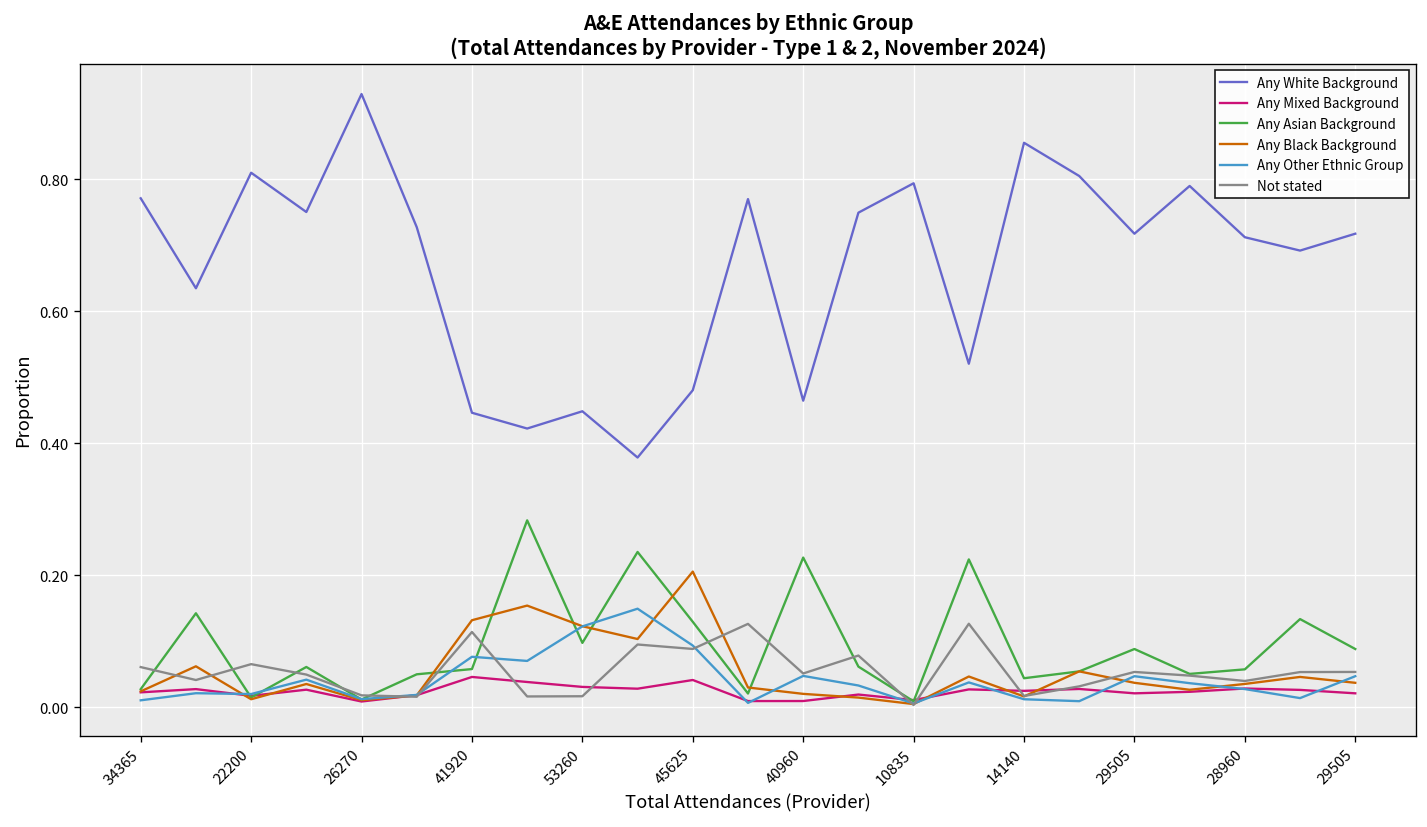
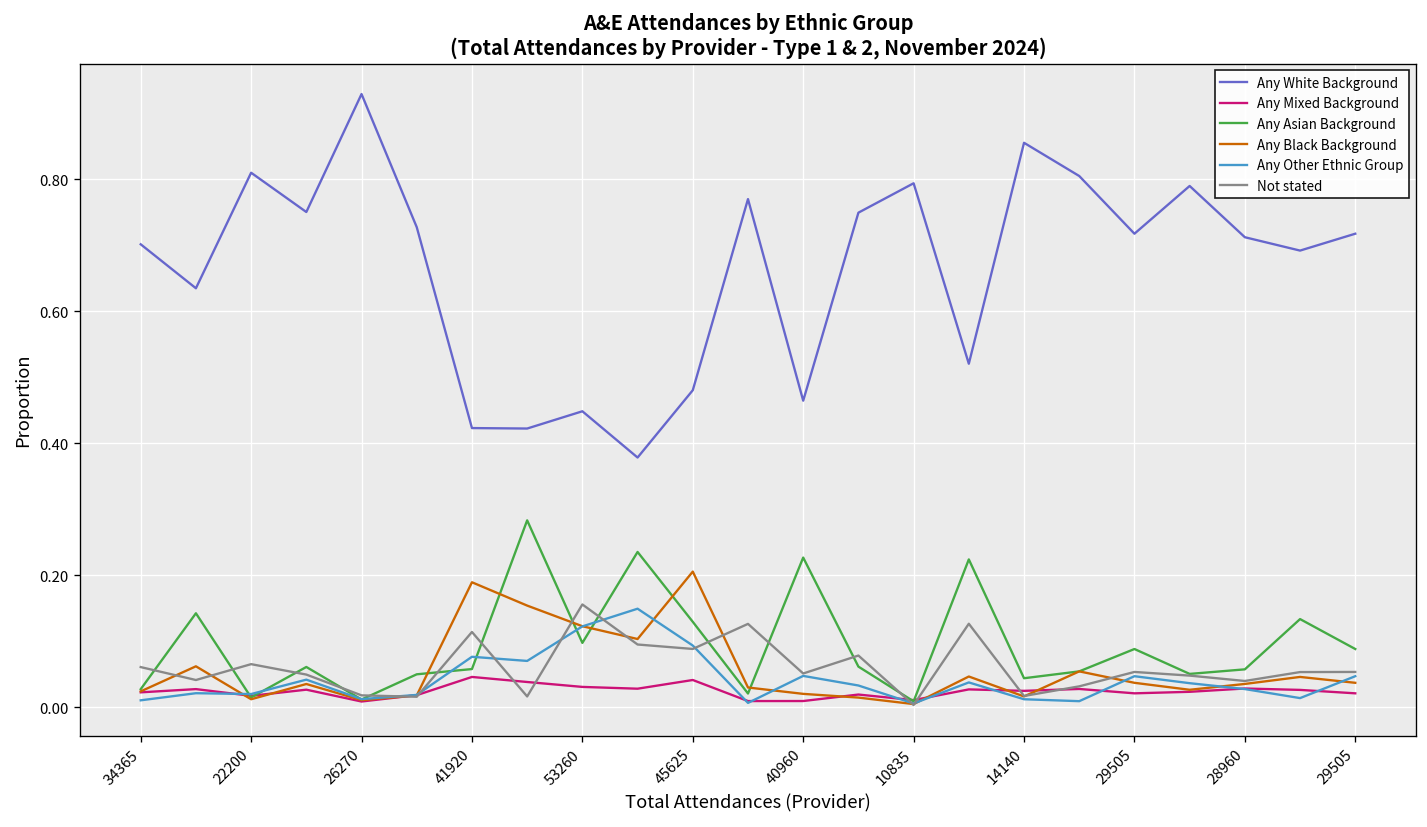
  {
    "Any White Background": {
-     "34365": 0.77,
+     "34365": 0.70,
      "22200": 0.81,
      "26270": 0.93,
-     "41920": 0.45,
+     "41920": 0.42,
      "53260": 0.45,
      "45625": 0.48,
      "40960": 0.46,
      "10835": 0.79,
      "14140": 0.86,
      "28960": 0.71
    },
    "Any Mixed Background": {
      "41920": 0.05,
      "53260": 0.03,
      "45625": 0.04,
      "40960": 0.01,
      "14140": 0.03
    },
    "Any Asian Background": {
      "41920": 0.06,
      "53260": 0.10,
      "45625": 0.13,
      "40960": 0.23,
      "14140": 0.04,
      "28960": 0.06
    },
    "Any Black Background": {
-     "41920": 0.13,
+     "41920": 0.19,
      "45625": 0.21,
      "40960": 0.02
    },
    "Any Other Ethnic Group": {
      "34365": 0.01,
      "41920": 0.08,
      "45625": 0.09
    },
    "Not stated": {
      "34365": 0.06,
      "22200": 0.07,
      "26270": 0.02,
      "41920": 0.11,
-     "53260": 0.02,
+     "53260": 0.16,
      "45625": 0.09
    }
  }
